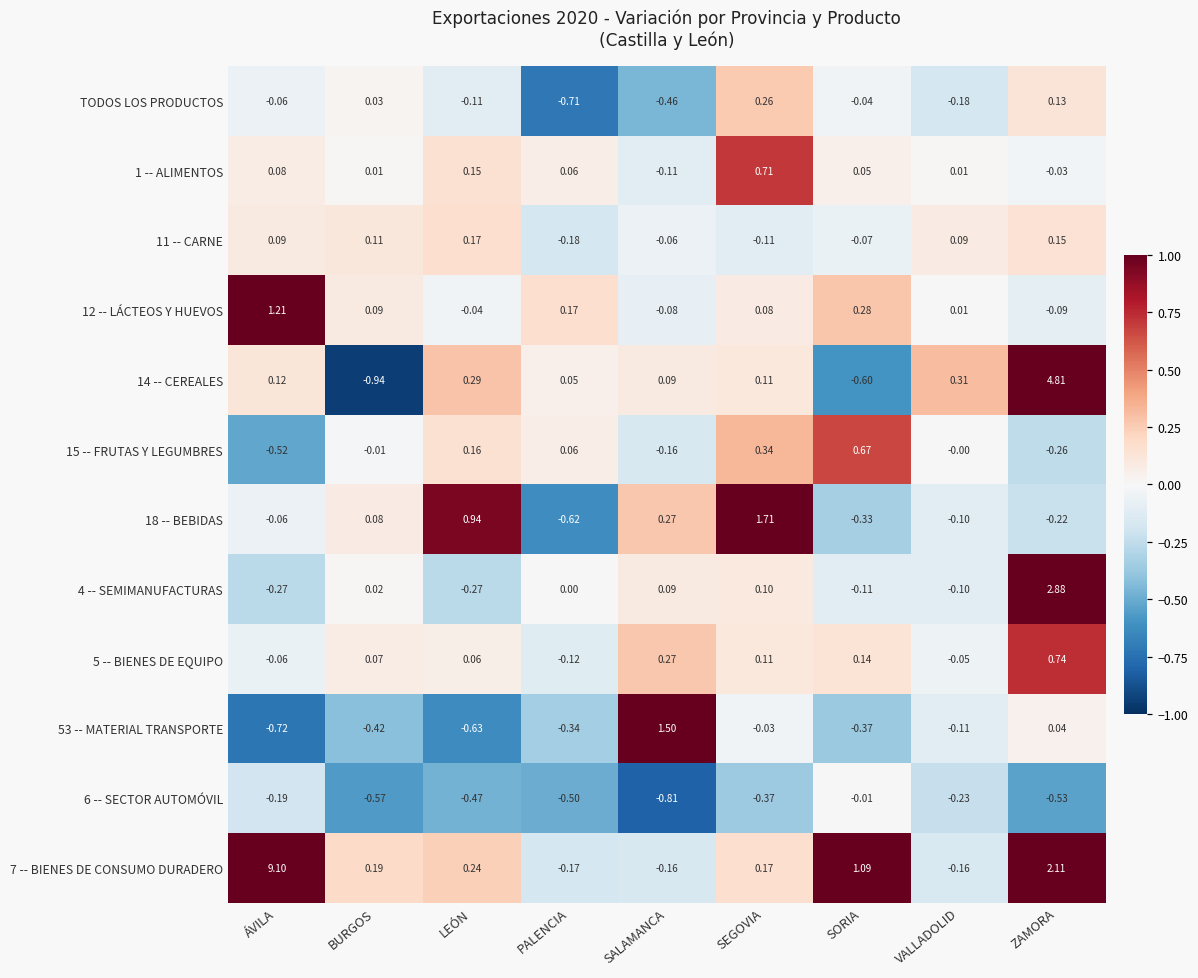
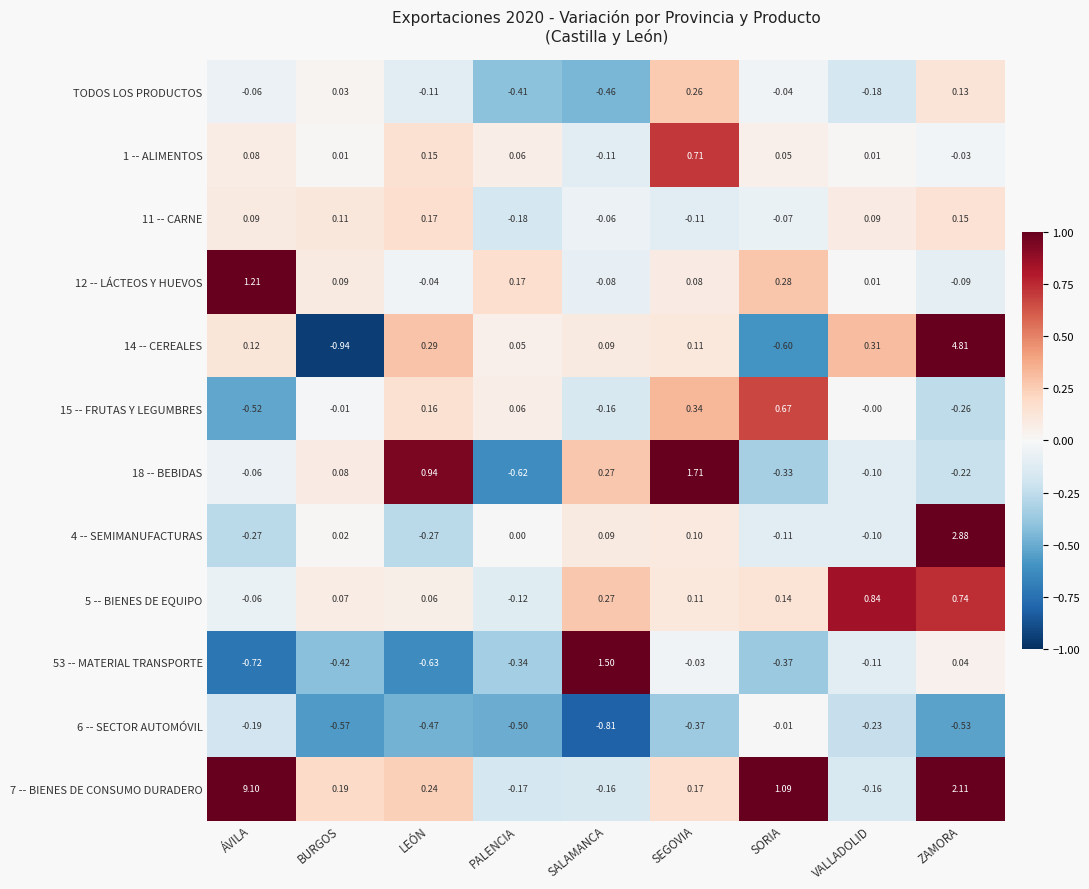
  {
    "TODOS LOS PRODUCTOS": {
      "ÁVILA": -0.06,
      "BURGOS": 0.03,
      "LEÓN": -0.11,
-     "PALENCIA": -0.71,
+     "PALENCIA": -0.41,
      "SALAMANCA": -0.46,
      "SEGOVIA": 0.26,
      "SORIA": -0.04,
      "VALLADOLID": -0.18,
      "ZAMORA": 0.13
    },
    "1 -- ALIMENTOS": {
      "ÁVILA": 0.08,
      "BURGOS": 0.01,
      "LEÓN": 0.15,
      "PALENCIA": 0.06,
      "SALAMANCA": -0.11,
      "SEGOVIA": 0.71,
      "SORIA": 0.05,
      "VALLADOLID": 0.01,
      "ZAMORA": -0.03
    },
    "11 -- CARNE": {
      "ÁVILA": 0.09,
      "BURGOS": 0.11,
      "LEÓN": 0.17,
      "PALENCIA": -0.18,
      "SALAMANCA": -0.06,
      "SEGOVIA": -0.11,
      "SORIA": -0.07,
      "VALLADOLID": 0.09,
      "ZAMORA": 0.15
    },
    "12 -- LÁCTEOS Y HUEVOS": {
      "ÁVILA": 1.21,
      "BURGOS": 0.09,
      "LEÓN": -0.04,
      "PALENCIA": 0.17,
      "SALAMANCA": -0.08,
      "SEGOVIA": 0.08,
      "SORIA": 0.28,
      "VALLADOLID": 0.01,
      "ZAMORA": -0.09
    },
    "14 -- CEREALES": {
      "ÁVILA": 0.12,
      "BURGOS": -0.94,
      "LEÓN": 0.29,
      "PALENCIA": 0.05,
      "SALAMANCA": 0.09,
      "SEGOVIA": 0.11,
      "SORIA": -0.60,
      "VALLADOLID": 0.31,
      "ZAMORA": 4.81
    },
    "15 -- FRUTAS Y LEGUMBRES": {
      "ÁVILA": -0.52,
      "BURGOS": -0.01,
      "LEÓN": 0.16,
      "PALENCIA": 0.06,
      "SALAMANCA": -0.16,
      "SEGOVIA": 0.34,
      "SORIA": 0.67,
      "VALLADOLID": -0.00,
      "ZAMORA": -0.26
    },
    "18 -- BEBIDAS": {
      "ÁVILA": -0.06,
      "BURGOS": 0.08,
      "LEÓN": 0.94,
      "PALENCIA": -0.62,
      "SALAMANCA": 0.27,
      "SEGOVIA": 1.71,
      "SORIA": -0.33,
      "VALLADOLID": -0.10,
      "ZAMORA": -0.22
    },
    "4 -- SEMIMANUFACTURAS": {
      "ÁVILA": -0.27,
      "BURGOS": 0.02,
      "LEÓN": -0.27,
      "PALENCIA": 0.00,
      "SALAMANCA": 0.09,
      "SEGOVIA": 0.10,
      "SORIA": -0.11,
      "VALLADOLID": -0.10,
      "ZAMORA": 2.88
    },
    "5 -- BIENES DE EQUIPO": {
      "ÁVILA": -0.06,
      "BURGOS": 0.07,
      "LEÓN": 0.06,
      "PALENCIA": -0.12,
      "SALAMANCA": 0.27,
      "SEGOVIA": 0.11,
      "SORIA": 0.14,
-     "VALLADOLID": -0.05,
+     "VALLADOLID": 0.84,
      "ZAMORA": 0.74
    },
    "53 -- MATERIAL TRANSPORTE": {
      "ÁVILA": -0.72,
      "BURGOS": -0.42,
      "LEÓN": -0.63,
      "PALENCIA": -0.34,
      "SALAMANCA": 1.50,
      "SEGOVIA": -0.03,
      "SORIA": -0.37,
      "VALLADOLID": -0.11,
      "ZAMORA": 0.04
    },
    "6 -- SECTOR AUTOMÓVIL": {
      "ÁVILA": -0.19,
      "BURGOS": -0.57,
      "LEÓN": -0.47,
      "PALENCIA": -0.50,
      "SALAMANCA": -0.81,
      "SEGOVIA": -0.37,
      "SORIA": -0.01,
      "VALLADOLID": -0.23,
      "ZAMORA": -0.53
    },
    "7 -- BIENES DE CONSUMO DURADERO": {
      "ÁVILA": 9.10,
      "BURGOS": 0.19,
      "LEÓN": 0.24,
      "PALENCIA": -0.17,
      "SALAMANCA": -0.16,
      "SEGOVIA": 0.17,
      "SORIA": 1.09,
      "VALLADOLID": -0.16,
      "ZAMORA": 2.11
    }
  }
